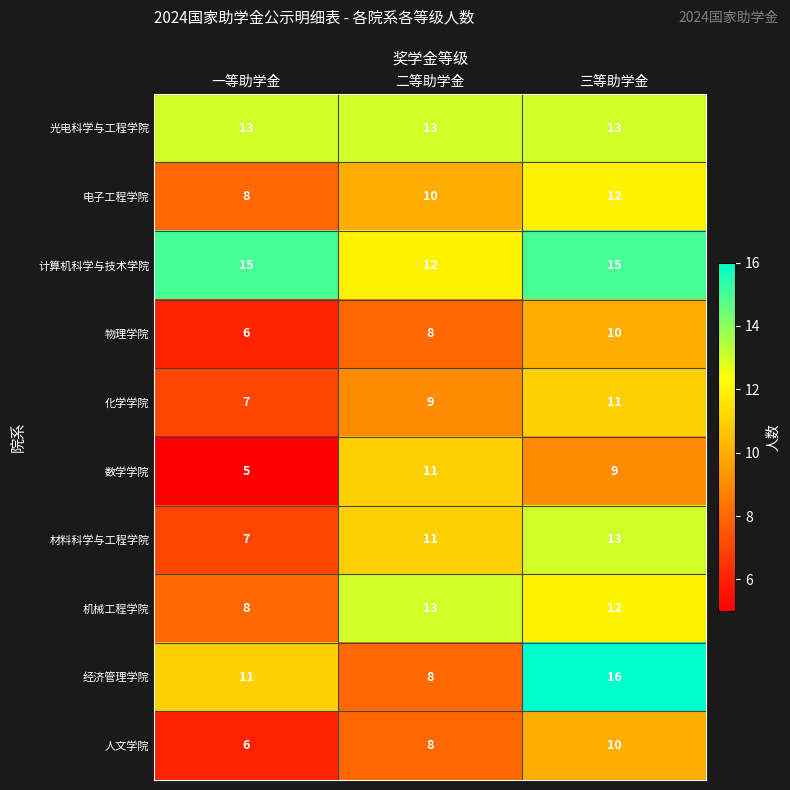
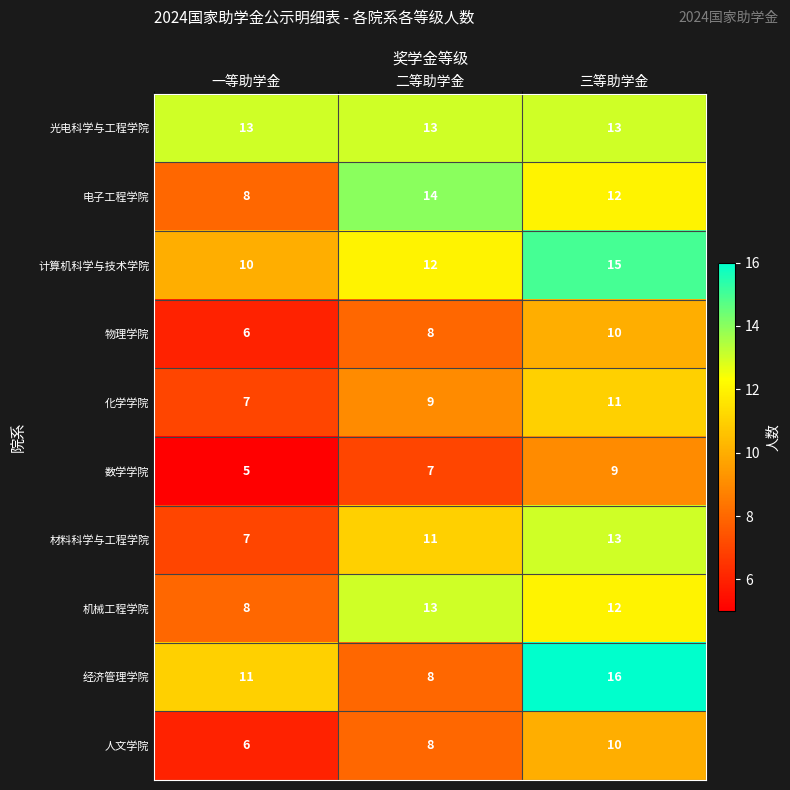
  {
    "光电科学与工程学院": {
      "一等助学金": 13,
      "二等助学金": 13,
      "三等助学金": 13
    },
    "电子工程学院": {
      "一等助学金": 8,
-     "二等助学金": 10,
+     "二等助学金": 14,
      "三等助学金": 12
    },
    "计算机科学与技术学院": {
-     "一等助学金": 15,
+     "一等助学金": 10,
      "二等助学金": 12,
      "三等助学金": 15
    },
    "物理学院": {
      "一等助学金": 6,
      "二等助学金": 8,
      "三等助学金": 10
    },
    "化学学院": {
      "一等助学金": 7,
      "二等助学金": 9,
      "三等助学金": 11
    },
    "数学学院": {
      "一等助学金": 5,
-     "二等助学金": 11,
+     "二等助学金": 7,
      "三等助学金": 9
    },
    "材料科学与工程学院": {
      "一等助学金": 7,
      "二等助学金": 11,
      "三等助学金": 13
    },
    "机械工程学院": {
      "一等助学金": 8,
      "二等助学金": 13,
      "三等助学金": 12
    },
    "经济管理学院": {
      "一等助学金": 11,
      "二等助学金": 8,
      "三等助学金": 16
    },
    "人文学院": {
      "一等助学金": 6,
      "二等助学金": 8,
      "三等助学金": 10
    }
  }
